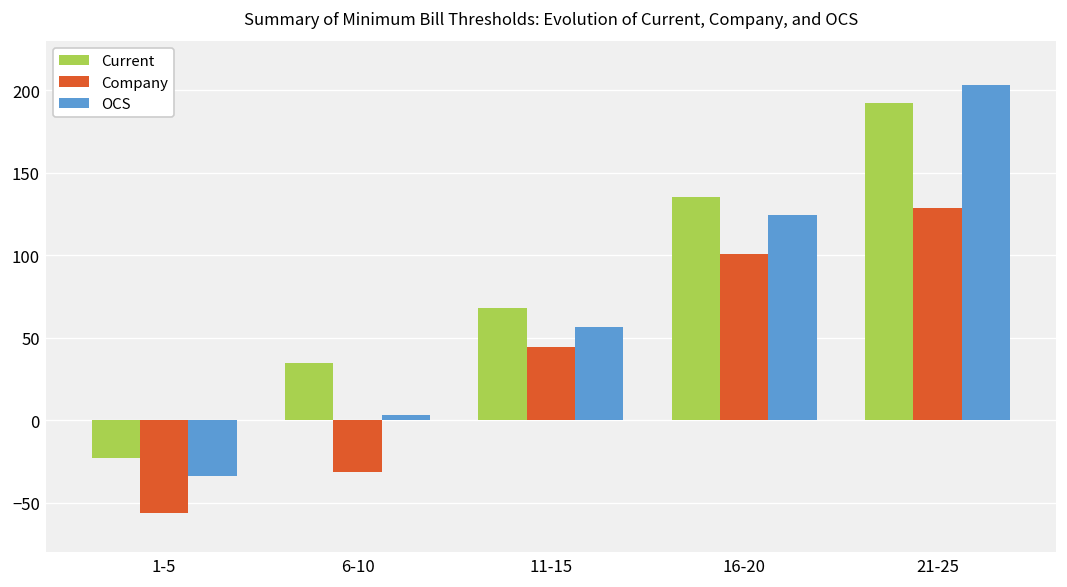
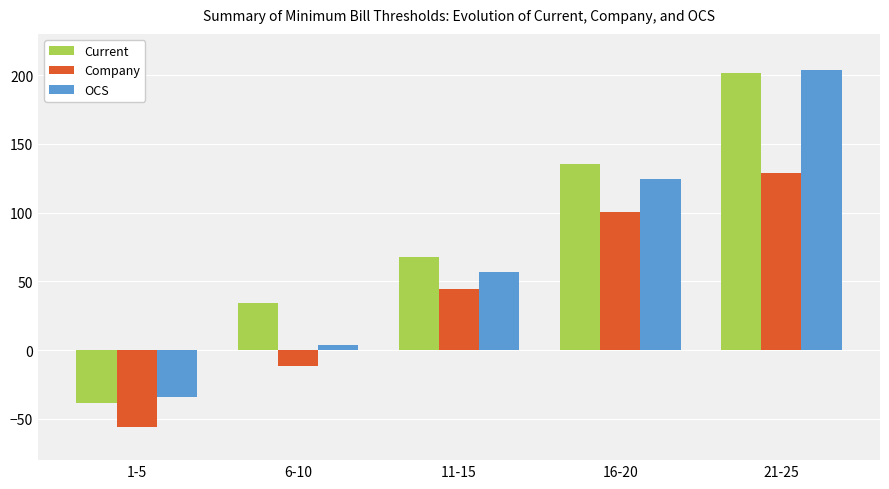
  {
    "Current": {
-     "1-5": -23,
+     "1-5": -39,
      "6-10": 35,
      "11-15": 68,
      "16-20": 136,
-     "21-25": 192
+     "21-25": 202
    },
    "Company": {
      "1-5": -56,
-     "6-10": -31,
+     "6-10": -11,
      "11-15": 45,
      "16-20": 101,
      "21-25": 129
    },
    "OCS": {
      "1-5": -34,
      "6-10": 4,
      "11-15": 57,
      "16-20": 124,
      "21-25": 203
    }
  }
